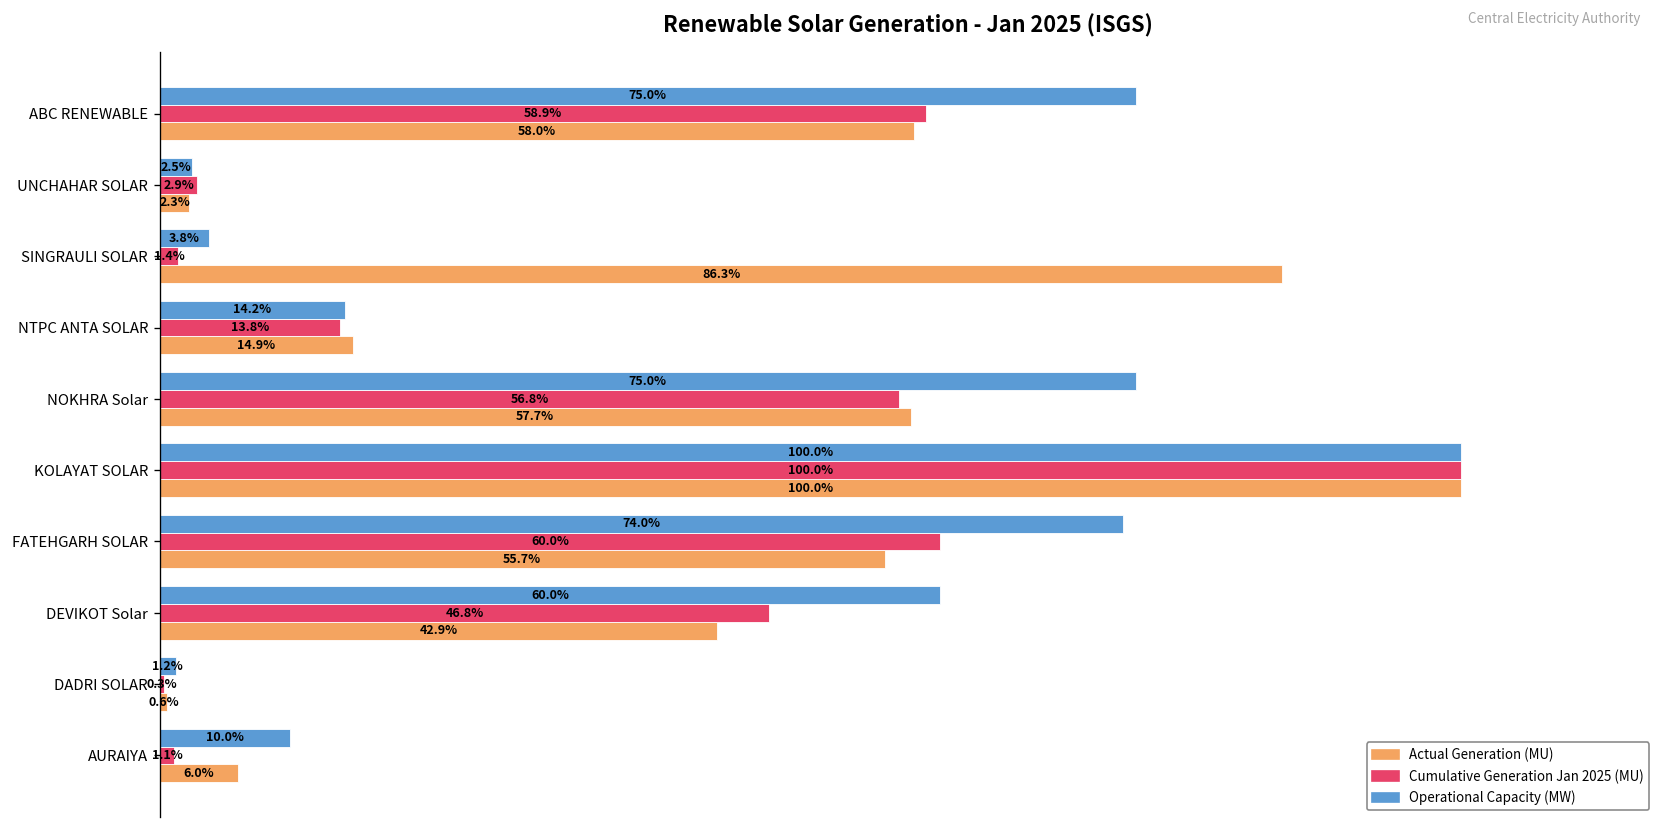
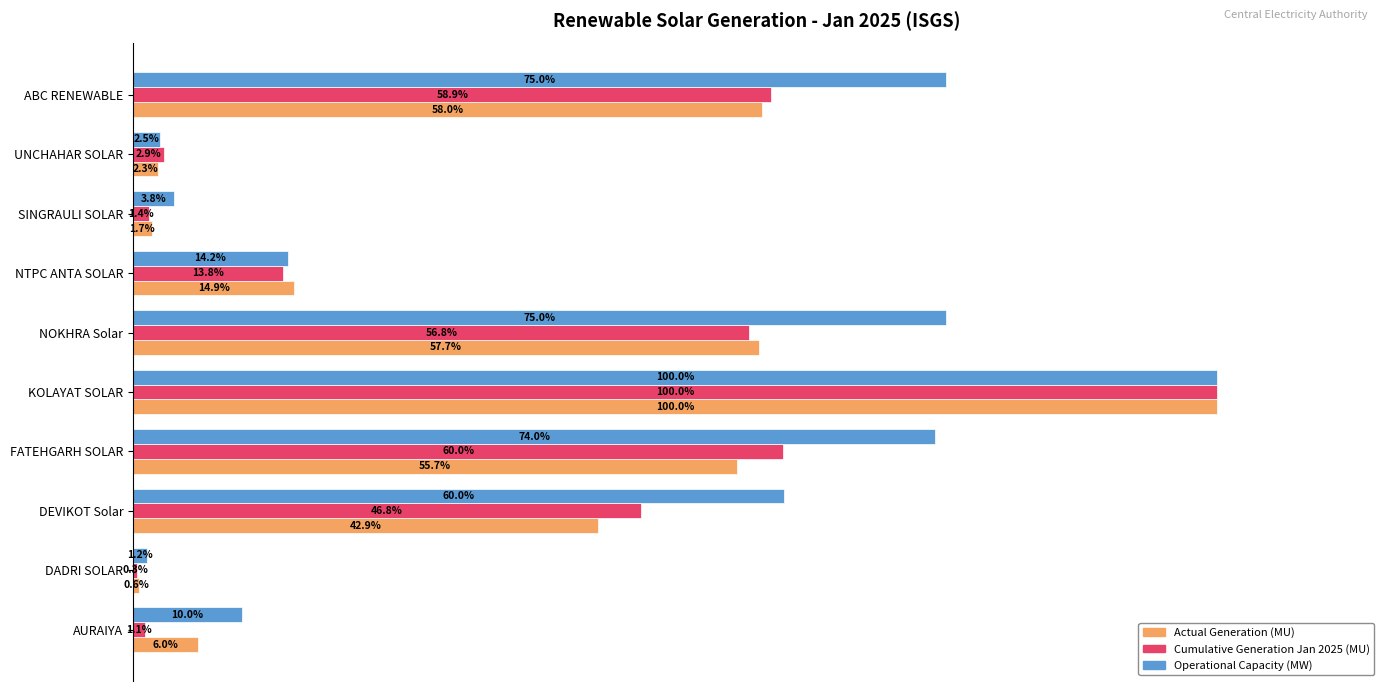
  {
    "Actual Generation (MU)": {
      "ABC RENEWABLE": "58.0%",
      "UNCHAHAR SOLAR": "2.3%",
-     "SINGRAULI SOLAR": "86.3%",
+     "SINGRAULI SOLAR": "1.7%",
      "NTPC ANTA SOLAR": "14.9%",
      "NOKHRA Solar": "57.7%",
      "KOLAYAT SOLAR": "100.0%",
      "FATEHGARH SOLAR": "55.7%",
      "DEVIKOT Solar": "42.9%",
      "DADRI SOLAR": "0.6%",
      "AURAIYA": "6.0%"
    },
    "Cumulative Generation Jan 2025 (MU)": {
      "ABC RENEWABLE": "58.9%",
      "UNCHAHAR SOLAR": "2.9%",
      "SINGRAULI SOLAR": "1.4%",
      "NTPC ANTA SOLAR": "13.8%",
      "NOKHRA Solar": "56.8%",
      "KOLAYAT SOLAR": "100.0%",
      "FATEHGARH SOLAR": "60.0%",
      "DEVIKOT Solar": "46.8%",
      "DADRI SOLAR": "0.3%",
      "AURAIYA": "1.1%"
    },
    "Operational Capacity (MW)": {
      "ABC RENEWABLE": "75.0%",
      "UNCHAHAR SOLAR": "2.5%",
      "SINGRAULI SOLAR": "3.8%",
      "NTPC ANTA SOLAR": "14.2%",
      "NOKHRA Solar": "75.0%",
      "KOLAYAT SOLAR": "100.0%",
      "FATEHGARH SOLAR": "74.0%",
      "DEVIKOT Solar": "60.0%",
      "DADRI SOLAR": "1.2%",
      "AURAIYA": "10.0%"
    }
  }
